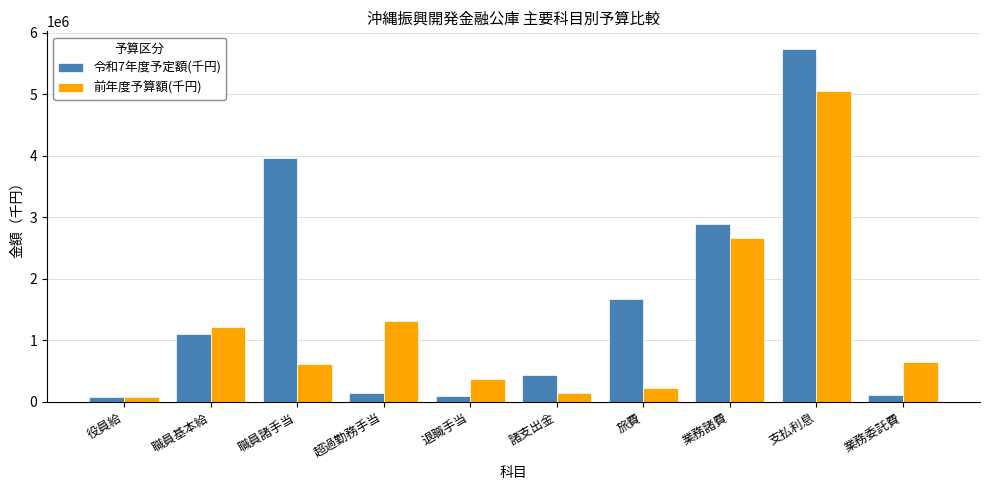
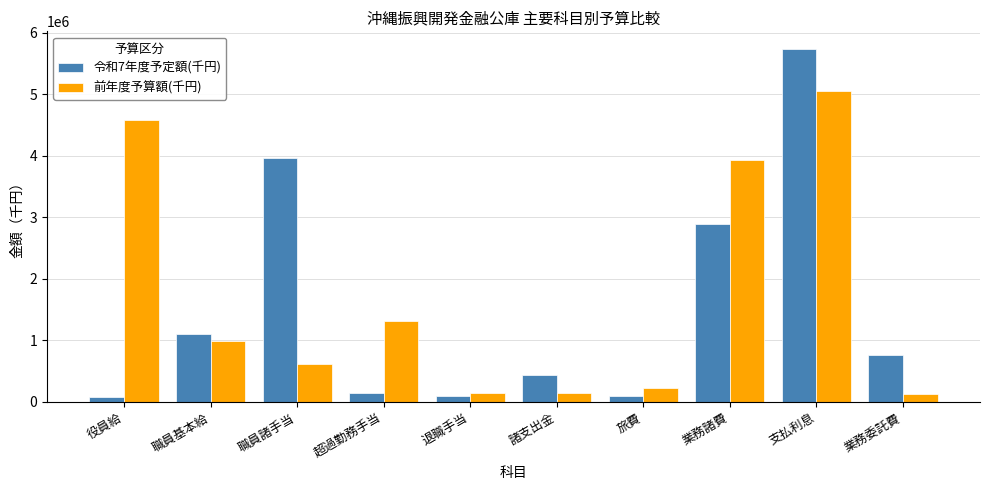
  {
    "令和7年度予定額(千円)": {
      "役員給": 100000,
      "職員基本給": 1100000,
      "職員諸手当": 4000000,
      "超過勤務手当": 100000,
      "退職手当": 100000,
      "諸支出金": 400000,
-     "旅費": 1700000,
+     "旅費": 100000,
      "業務諸費": 2900000,
      "支払利息": 5700000,
-     "業務委託費": 100000
+     "業務委託費": 800000
    },
    "前年度予算額(千円)": {
-     "役員給": 100000,
-     "職員基本給": 1200000,
+     "役員給": 4600000,
+     "職員基本給": 1000000,
      "職員諸手当": 600000,
      "超過勤務手当": 1300000,
-     "退職手当": 400000,
+     "退職手当": 100000,
      "諸支出金": 100000,
      "旅費": 200000,
-     "業務諸費": 2700000,
+     "業務諸費": 3900000,
      "支払利息": 5100000,
-     "業務委託費": 700000
+     "業務委託費": 100000
    }
  }
